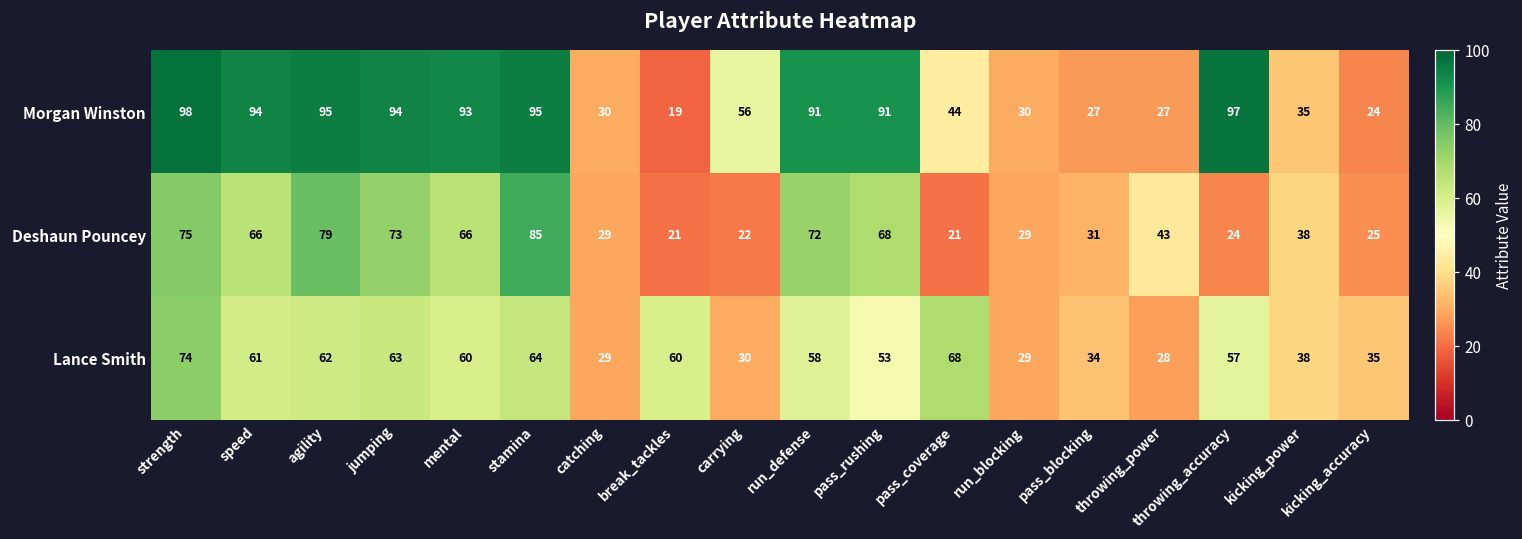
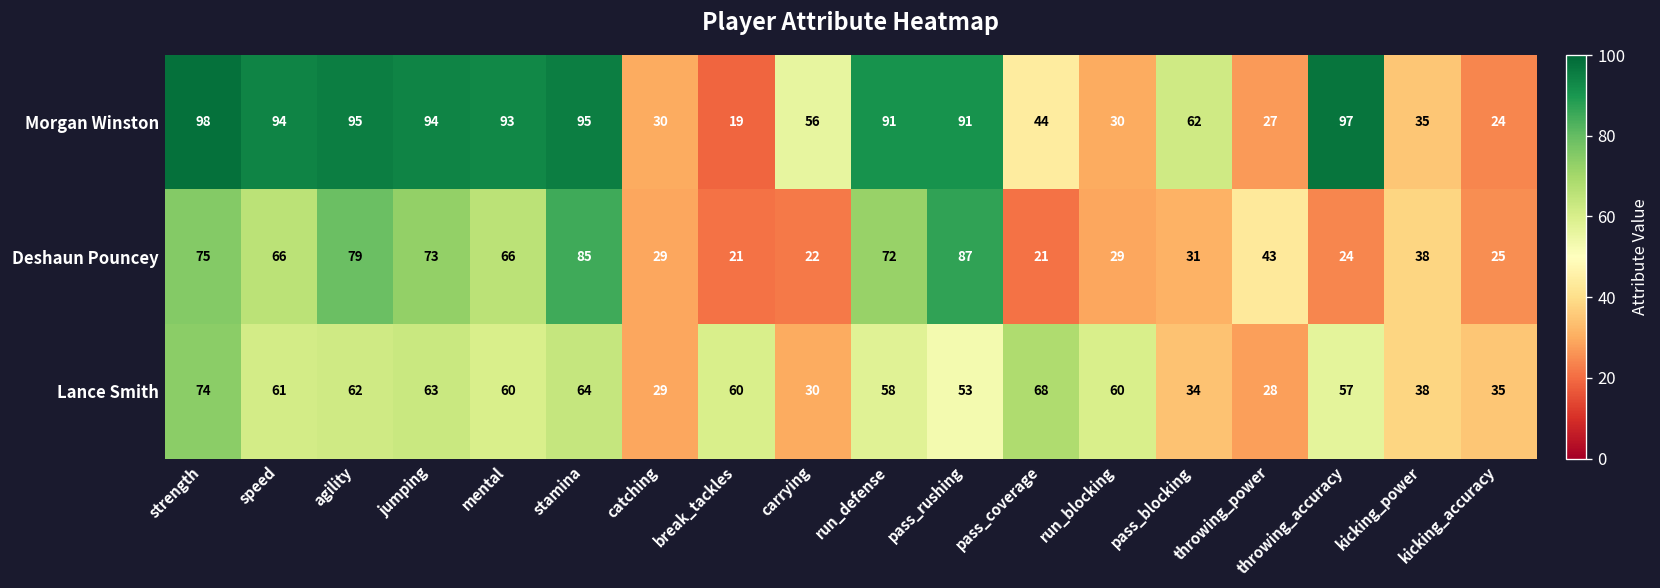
  {
    "Morgan Winston": {
      "strength": 98,
      "speed": 94,
      "agility": 95,
      "jumping": 94,
      "mental": 93,
      "stamina": 95,
      "catching": 30,
      "break_tackles": 19,
      "carrying": 56,
      "run_defense": 91,
      "pass_rushing": 91,
      "pass_coverage": 44,
      "run_blocking": 30,
-     "pass_blocking": 27,
+     "pass_blocking": 62,
      "throwing_power": 27,
      "throwing_accuracy": 97,
      "kicking_power": 35,
      "kicking_accuracy": 24
    },
    "Deshaun Pouncey": {
      "strength": 75,
      "speed": 66,
      "agility": 79,
      "jumping": 73,
      "mental": 66,
      "stamina": 85,
      "catching": 29,
      "break_tackles": 21,
      "carrying": 22,
      "run_defense": 72,
-     "pass_rushing": 68,
+     "pass_rushing": 87,
      "pass_coverage": 21,
      "run_blocking": 29,
      "pass_blocking": 31,
      "throwing_power": 43,
      "throwing_accuracy": 24,
      "kicking_power": 38,
      "kicking_accuracy": 25
    },
    "Lance Smith": {
      "strength": 74,
      "speed": 61,
      "agility": 62,
      "jumping": 63,
      "mental": 60,
      "stamina": 64,
      "catching": 29,
      "break_tackles": 60,
      "carrying": 30,
      "run_defense": 58,
      "pass_rushing": 53,
      "pass_coverage": 68,
-     "run_blocking": 29,
+     "run_blocking": 60,
      "pass_blocking": 34,
      "throwing_power": 28,
      "throwing_accuracy": 57,
      "kicking_power": 38,
      "kicking_accuracy": 35
    }
  }
